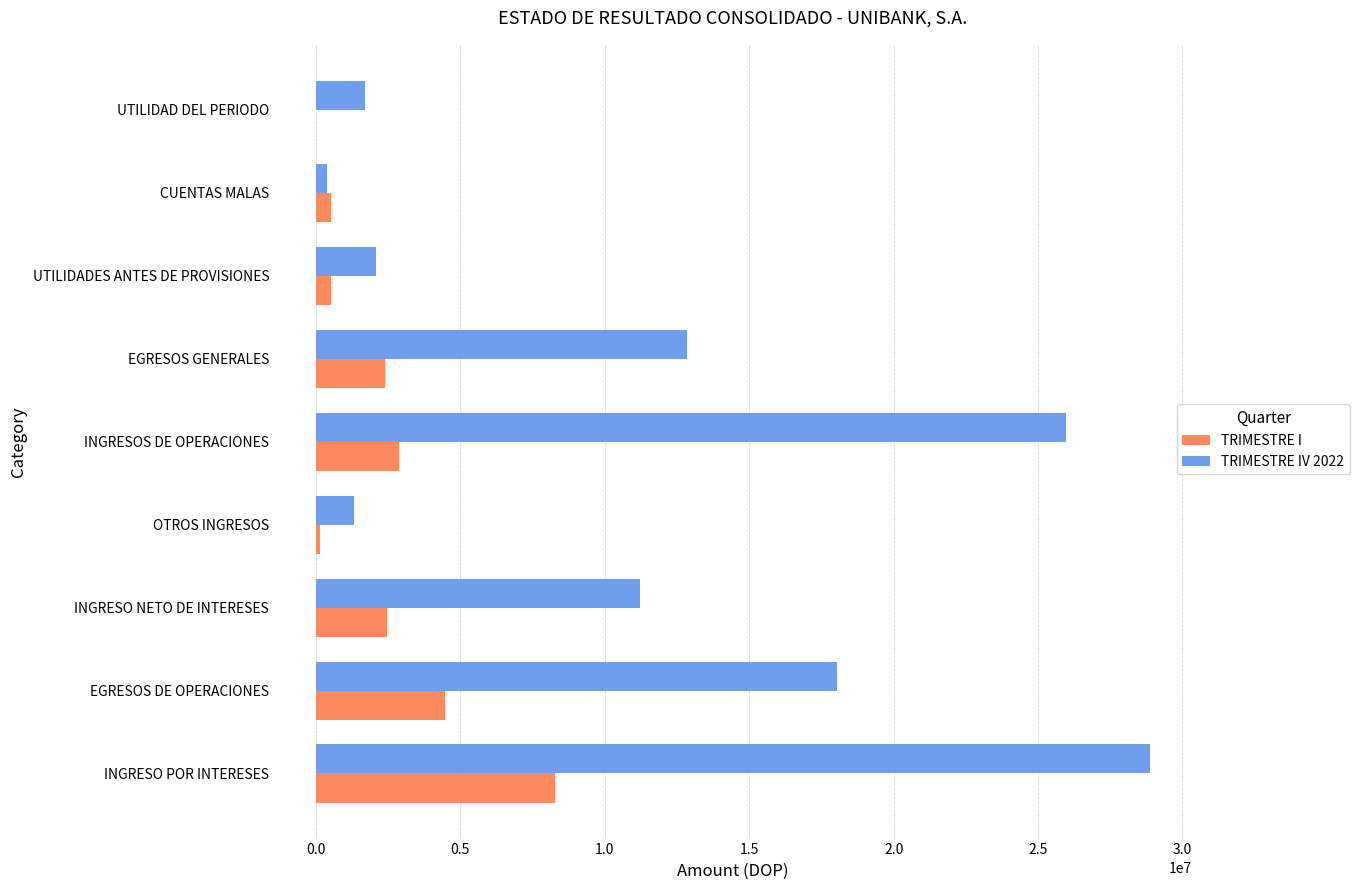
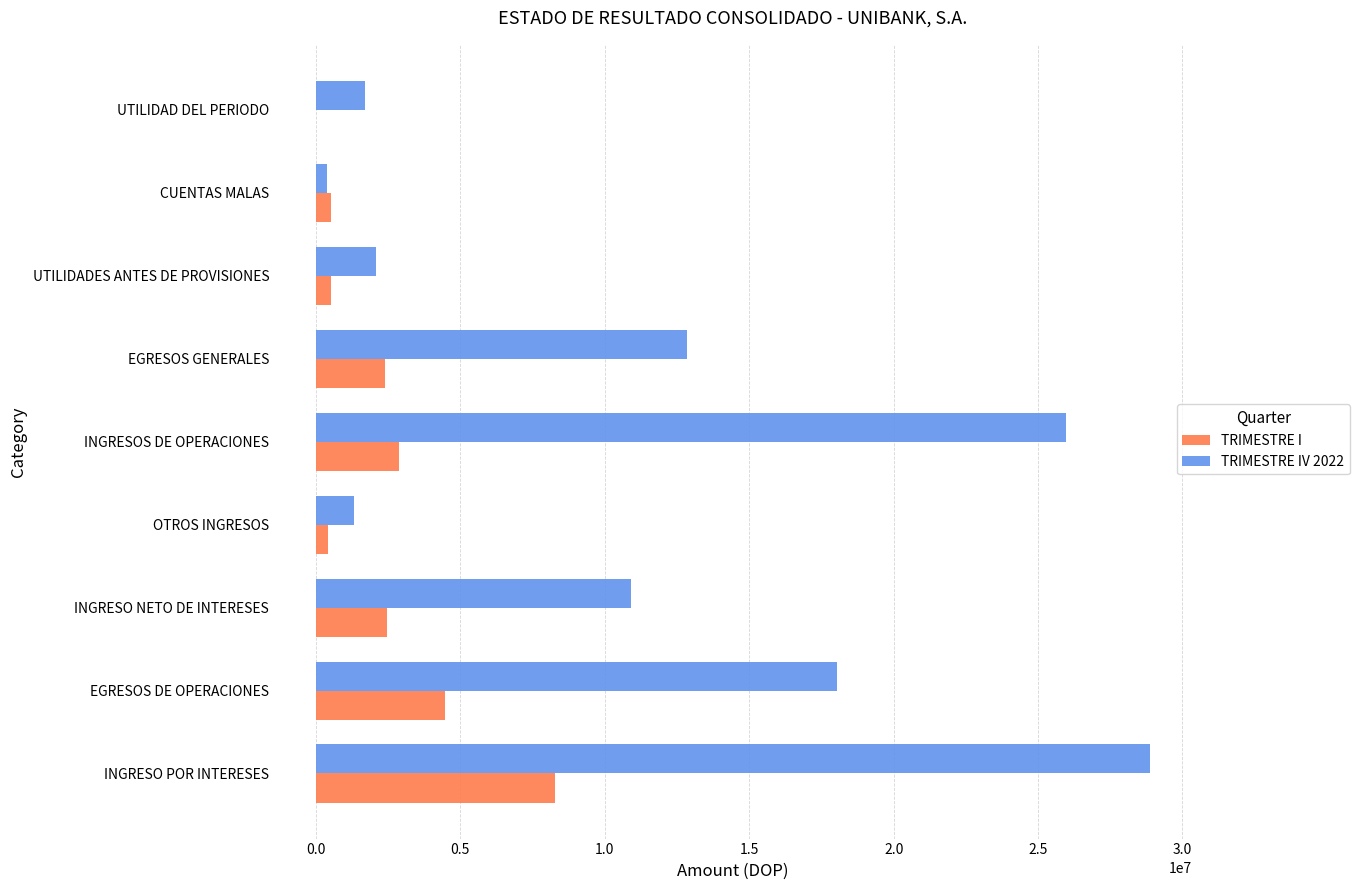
  {
    "TRIMESTRE I": {
      "CUENTAS MALAS": 500000,
      "UTILIDADES ANTES DE PROVISIONES": 500000,
      "EGRESOS GENERALES": 2400000,
      "INGRESOS DE OPERACIONES": 2900000,
-     "OTROS INGRESOS": 100000,
+     "OTROS INGRESOS": 400000,
      "INGRESO NETO DE INTERESES": 2500000,
      "EGRESOS DE OPERACIONES": 4500000,
      "INGRESO POR INTERESES": 8300000
    },
    "TRIMESTRE IV 2022": {
      "UTILIDAD DEL PERIODO": 1700000,
      "CUENTAS MALAS": 400000,
      "UTILIDADES ANTES DE PROVISIONES": 2100000,
      "EGRESOS GENERALES": 12800000,
      "INGRESOS DE OPERACIONES": 26000000,
      "OTROS INGRESOS": 1300000,
-     "INGRESO NETO DE INTERESES": 11200000,
+     "INGRESO NETO DE INTERESES": 10900000,
      "EGRESOS DE OPERACIONES": 18000000,
      "INGRESO POR INTERESES": 28900000
    }
  }
